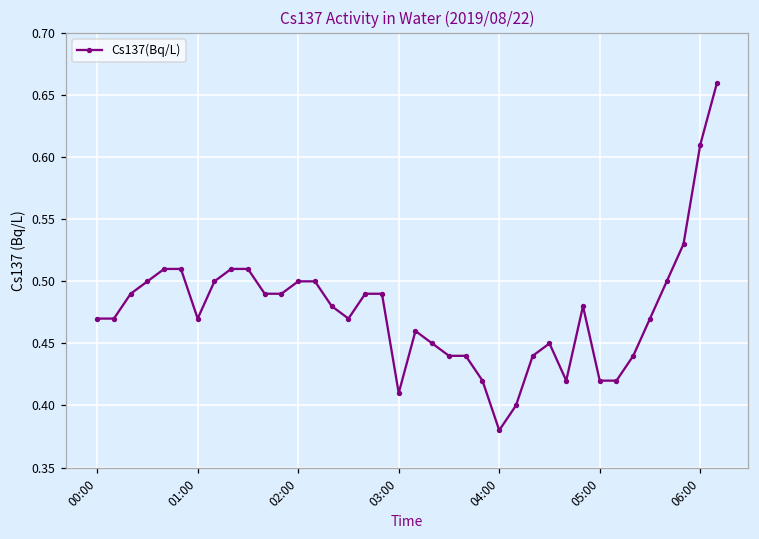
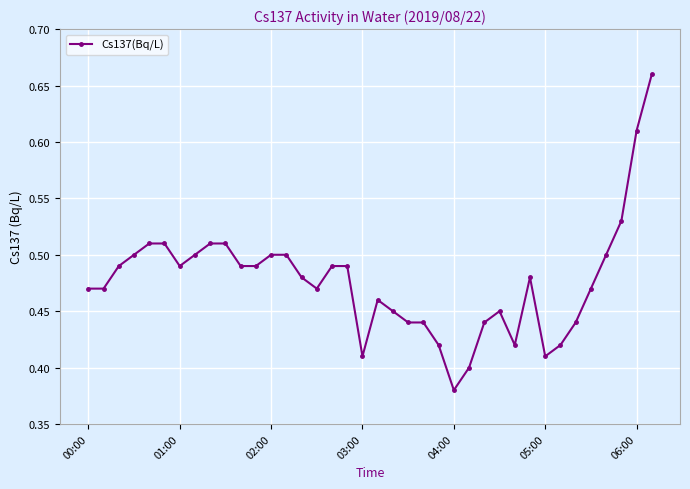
  {
    "00:00": 0.47,
-   "01:00": 0.47,
+   "01:00": 0.49,
    "02:00": 0.50,
    "03:00": 0.41,
    "04:00": 0.38,
-   "05:00": 0.42,
+   "05:00": 0.41,
    "06:00": 0.61
  }
